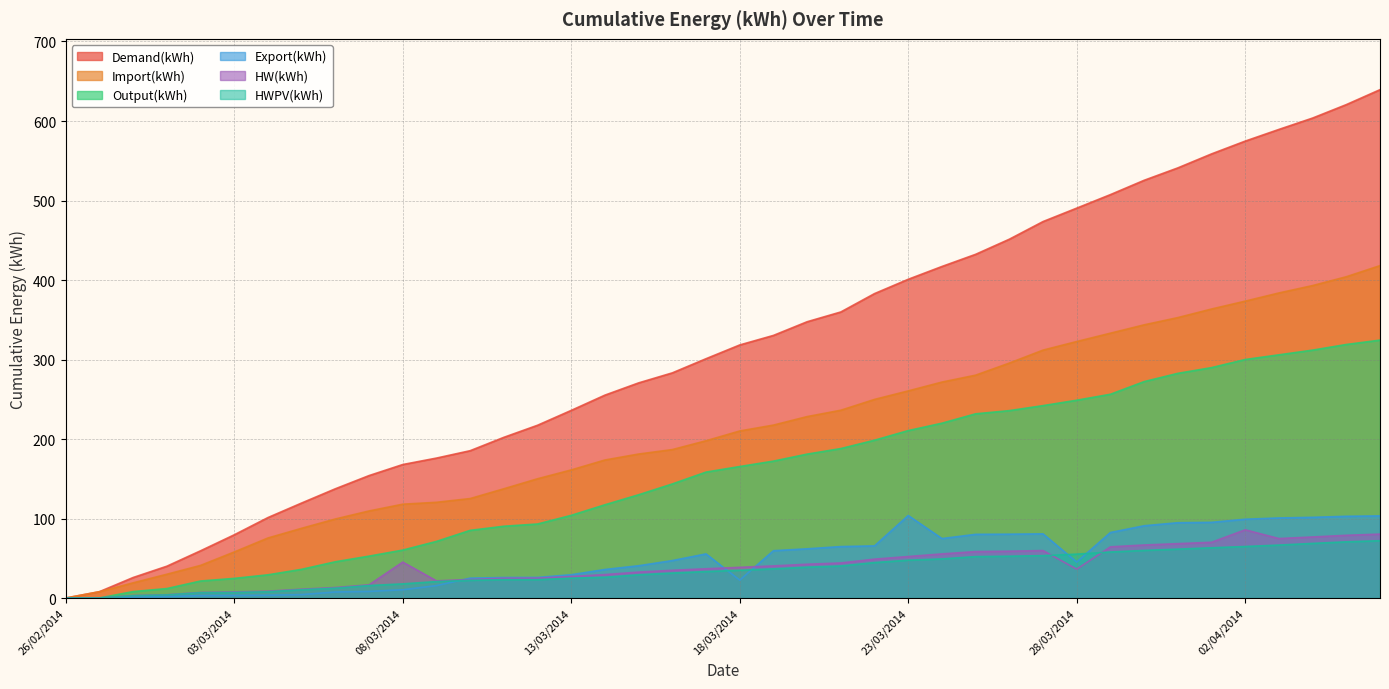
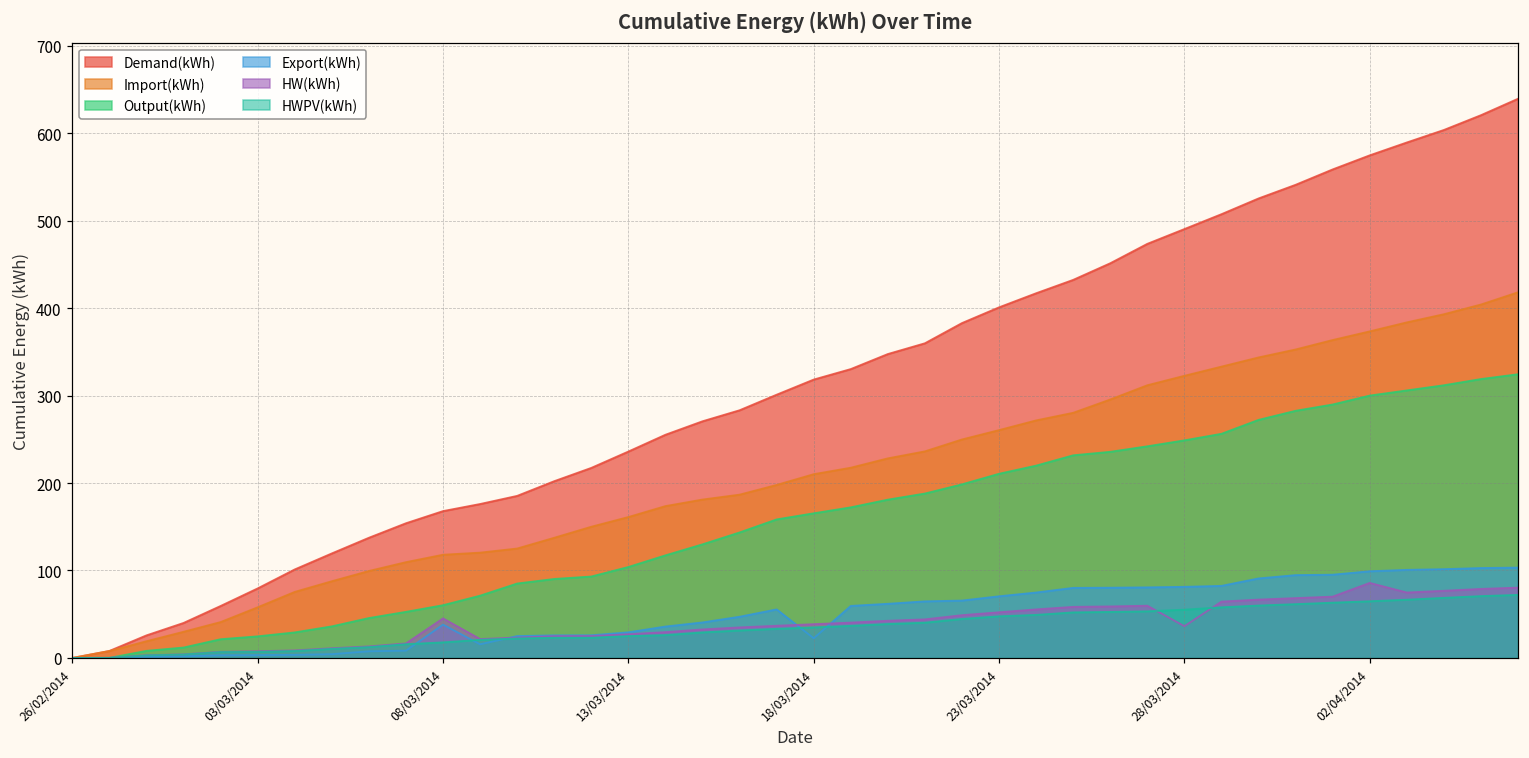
  {
    "Export(kWh)": {
      "03/03/2014": 0,
-     "08/03/2014": 10,
+     "08/03/2014": 40,
      "18/03/2014": 20,
-     "23/03/2014": 100,
-     "28/03/2014": 50,
+     "23/03/2014": 70,
+     "28/03/2014": 80,
      "02/04/2014": 100
    },
    "HW(kWh)": {
      "08/03/2014": 50,
      "18/03/2014": 40,
      "23/03/2014": 50,
      "28/03/2014": 40,
      "02/04/2014": 90
    }
  }
